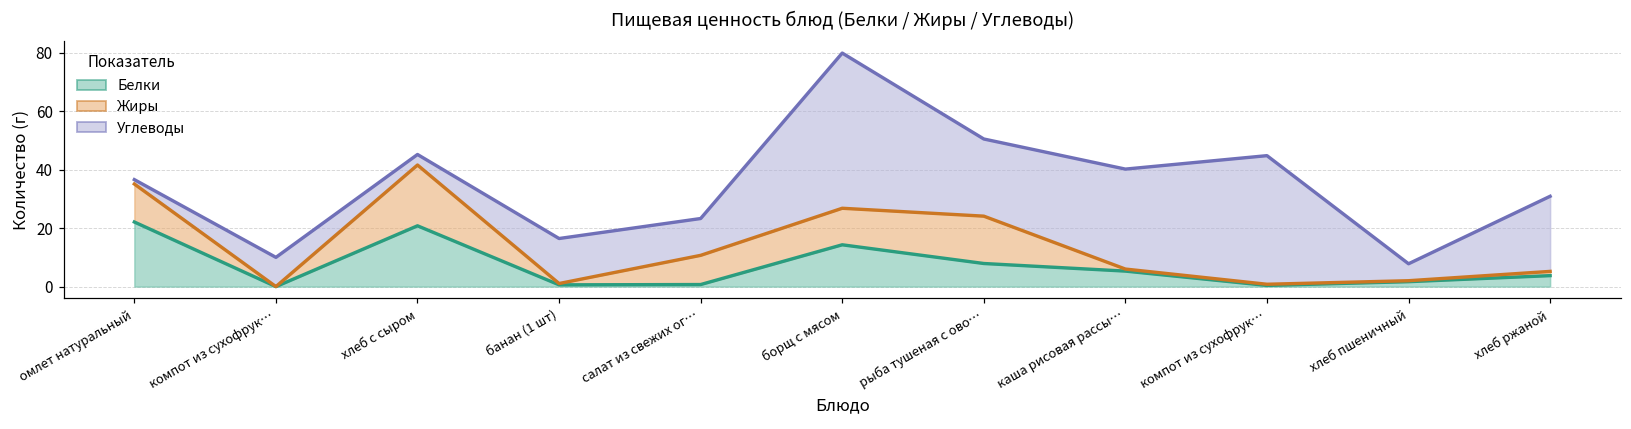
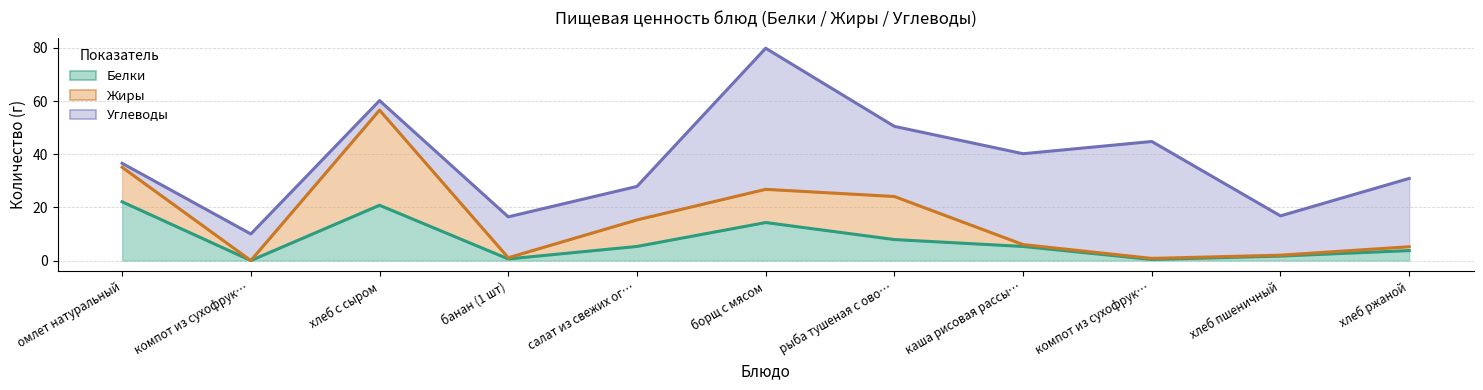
  {
    "Белки": {
      "омлет натуральный": 22,
      "хлеб с сыром": 21,
-     "салат из свежих ог…": 1,
+     "салат из свежих ог…": 5,
      "борщ с мясом": 14,
      "рыба тушеная с ово…": 8,
      "хлеб ржаной": 4
    },
    "Жиры": {
      "омлет натуральный": 13,
-     "хлеб с сыром": 21,
+     "хлеб с сыром": 36,
      "салат из свежих ог…": 10,
      "борщ с мясом": 13,
      "рыба тушеная с ово…": 16,
      "хлеб ржаной": 1
    },
    "Углеводы": {
      "омлет натуральный": 2,
      "хлеб с сыром": 4,
      "банан (1 шт)": 15,
      "салат из свежих ог…": 13,
      "борщ с мясом": 53,
      "рыба тушеная с ово…": 26,
      "каша рисовая рассы…": 34,
-     "хлеб пшеничный": 6,
+     "хлеб пшеничный": 15,
      "хлеб ржаной": 26
    }
  }
